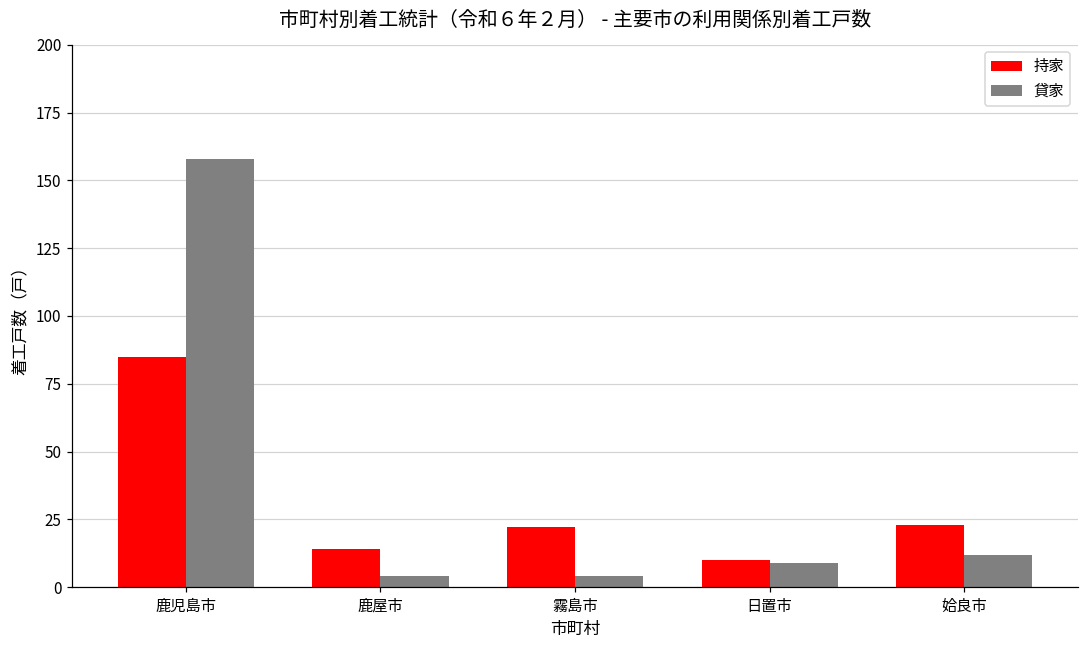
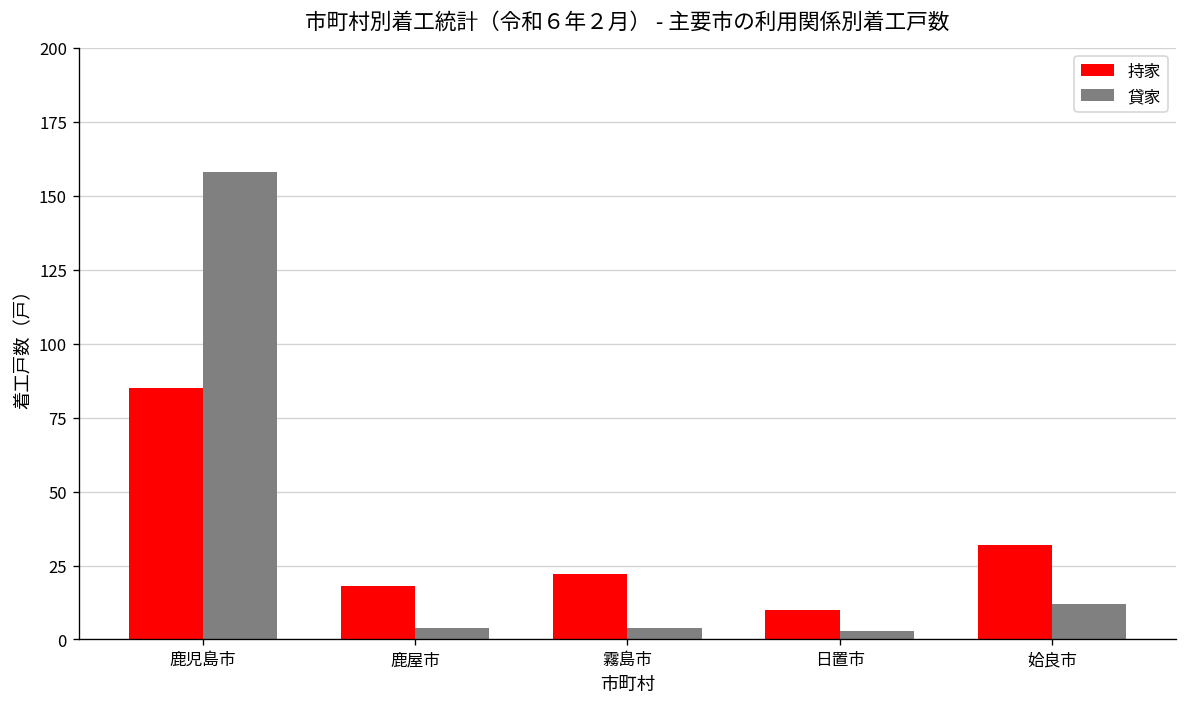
  {
    "持家": {
      "鹿児島市": 85,
-     "鹿屋市": 14,
+     "鹿屋市": 18,
      "霧島市": 22,
      "日置市": 10,
-     "姶良市": 23
+     "姶良市": 32
    },
    "貸家": {
      "鹿児島市": 158,
      "鹿屋市": 4,
      "霧島市": 4,
-     "日置市": 9,
+     "日置市": 3,
      "姶良市": 12
    }
  }
